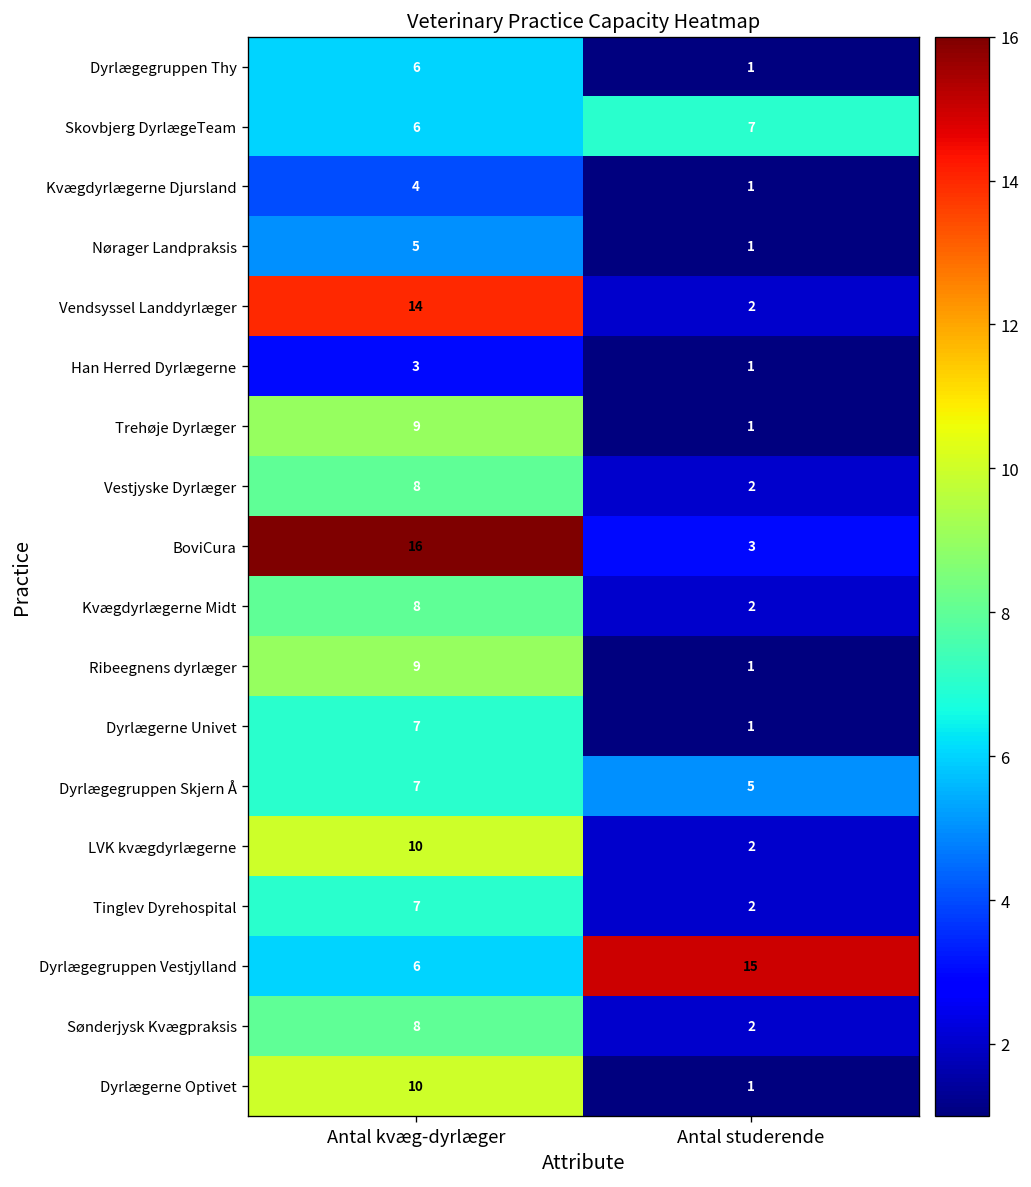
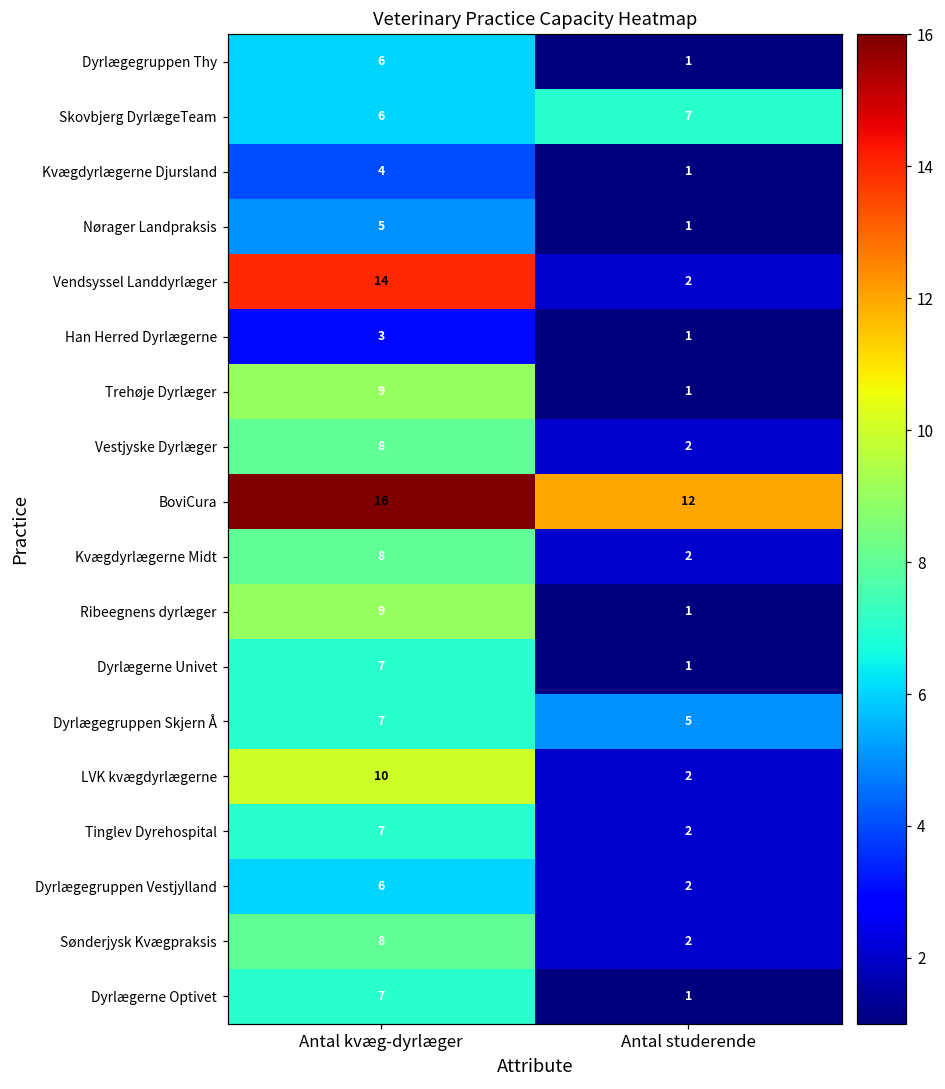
  {
    "Dyrlægegruppen Thy": {
      "Antal kvæg-dyrlæger": 6,
      "Antal studerende": 1
    },
    "Skovbjerg DyrlægeTeam": {
      "Antal kvæg-dyrlæger": 6,
      "Antal studerende": 7
    },
    "Kvægdyrlægerne Djursland": {
      "Antal kvæg-dyrlæger": 4,
      "Antal studerende": 1
    },
    "Nørager Landpraksis": {
      "Antal kvæg-dyrlæger": 5,
      "Antal studerende": 1
    },
    "Vendsyssel Landdyrlæger": {
      "Antal kvæg-dyrlæger": 14,
      "Antal studerende": 2
    },
    "Han Herred Dyrlægerne": {
      "Antal kvæg-dyrlæger": 3,
      "Antal studerende": 1
    },
    "Trehøje Dyrlæger": {
      "Antal kvæg-dyrlæger": 9,
      "Antal studerende": 1
    },
    "Vestjyske Dyrlæger": {
      "Antal kvæg-dyrlæger": 8,
      "Antal studerende": 2
    },
    "BoviCura": {
      "Antal kvæg-dyrlæger": 16,
-     "Antal studerende": 3
+     "Antal studerende": 12
    },
    "Kvægdyrlægerne Midt": {
      "Antal kvæg-dyrlæger": 8,
      "Antal studerende": 2
    },
    "Ribeegnens dyrlæger": {
      "Antal kvæg-dyrlæger": 9,
      "Antal studerende": 1
    },
    "Dyrlægerne Univet": {
      "Antal kvæg-dyrlæger": 7,
      "Antal studerende": 1
    },
    "Dyrlægegruppen Skjern Å": {
      "Antal kvæg-dyrlæger": 7,
      "Antal studerende": 5
    },
    "LVK kvægdyrlægerne": {
      "Antal kvæg-dyrlæger": 10,
      "Antal studerende": 2
    },
    "Tinglev Dyrehospital": {
      "Antal kvæg-dyrlæger": 7,
      "Antal studerende": 2
    },
    "Dyrlægegruppen Vestjylland": {
      "Antal kvæg-dyrlæger": 6,
-     "Antal studerende": 15
+     "Antal studerende": 2
    },
    "Sønderjysk Kvægpraksis": {
      "Antal kvæg-dyrlæger": 8,
      "Antal studerende": 2
    },
    "Dyrlægerne Optivet": {
-     "Antal kvæg-dyrlæger": 10,
+     "Antal kvæg-dyrlæger": 7,
      "Antal studerende": 1
    }
  }
